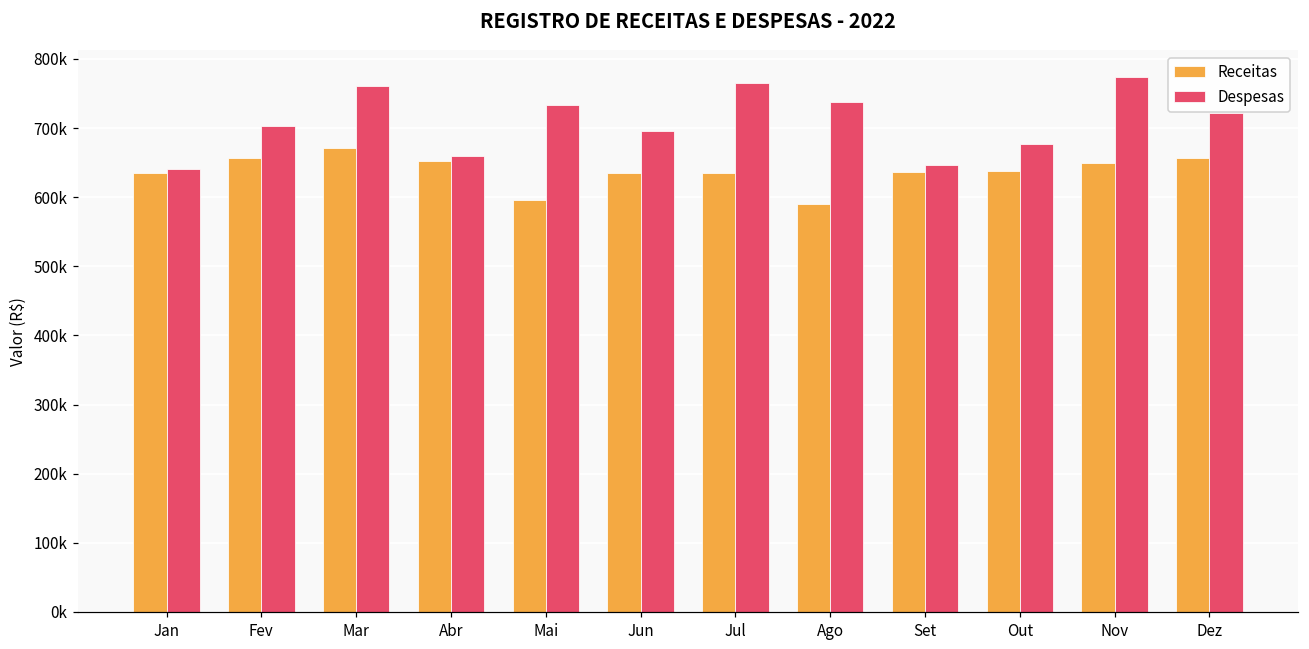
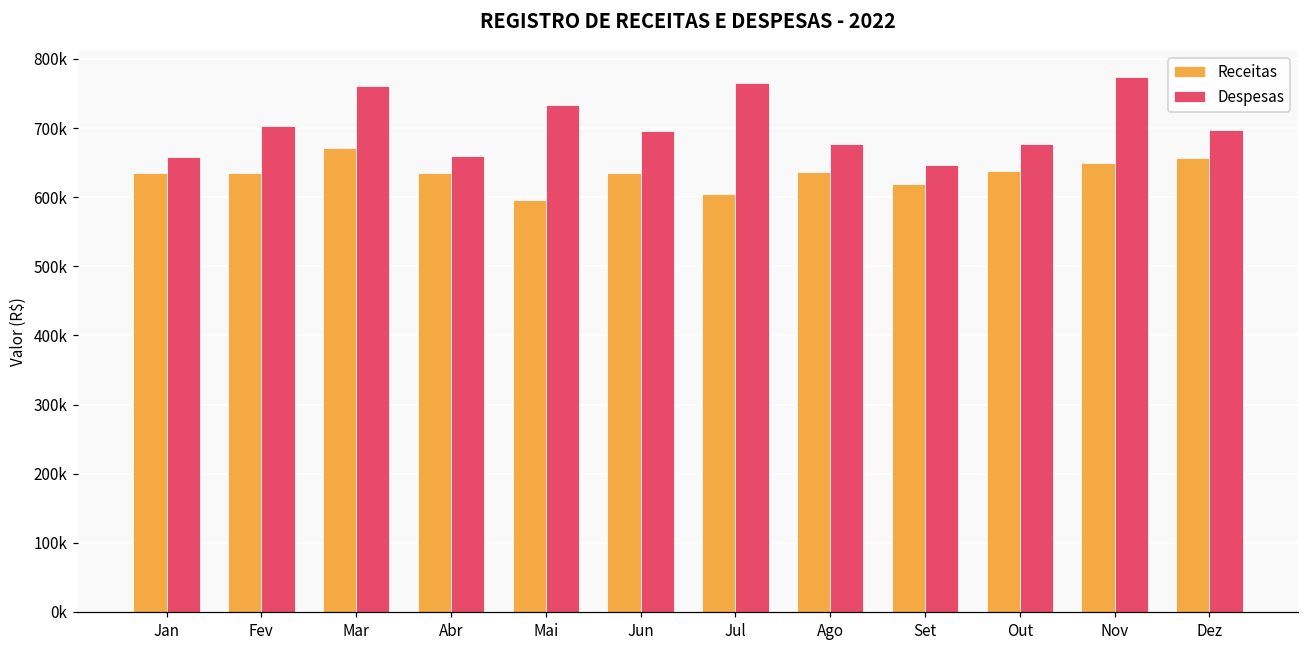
  {
    "Receitas": {
      "Jan": 640000,
-     "Fev": 660000,
+     "Fev": 640000,
      "Mar": 670000,
-     "Abr": 650000,
+     "Abr": 640000,
      "Mai": 600000,
      "Jun": 630000,
-     "Jul": 640000,
-     "Ago": 590000,
-     "Set": 640000,
+     "Jul": 600000,
+     "Ago": 640000,
+     "Set": 620000,
      "Out": 640000,
      "Nov": 650000,
      "Dez": 660000
    },
    "Despesas": {
-     "Jan": 640000,
+     "Jan": 660000,
      "Fev": 700000,
      "Mar": 760000,
      "Abr": 660000,
      "Mai": 730000,
      "Jun": 700000,
      "Jul": 770000,
-     "Ago": 740000,
+     "Ago": 680000,
      "Set": 650000,
      "Out": 680000,
      "Nov": 770000,
-     "Dez": 720000
+     "Dez": 700000
    }
  }
